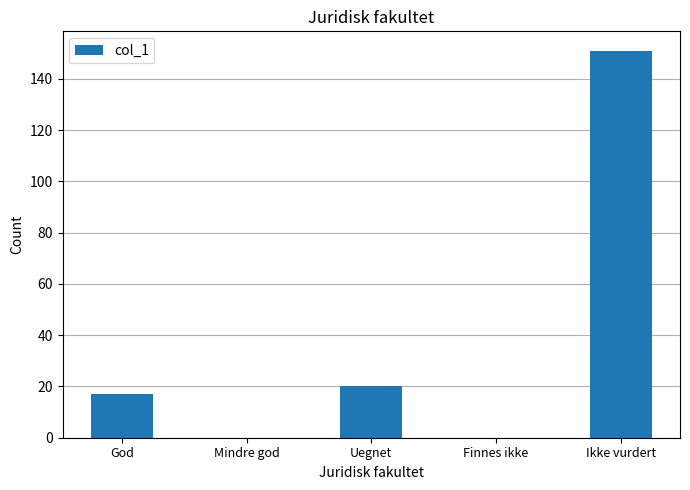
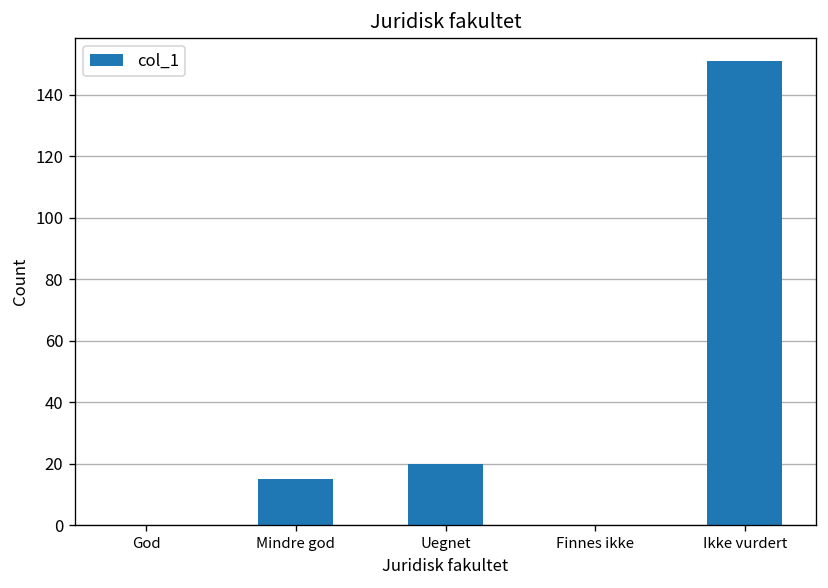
  {
-   "God": 17,
-   "Mindre god": 0,
+   "God": 0,
+   "Mindre god": 15,
    "Uegnet": 20,
    "Finnes ikke": 0,
    "Ikke vurdert": 151
  }
